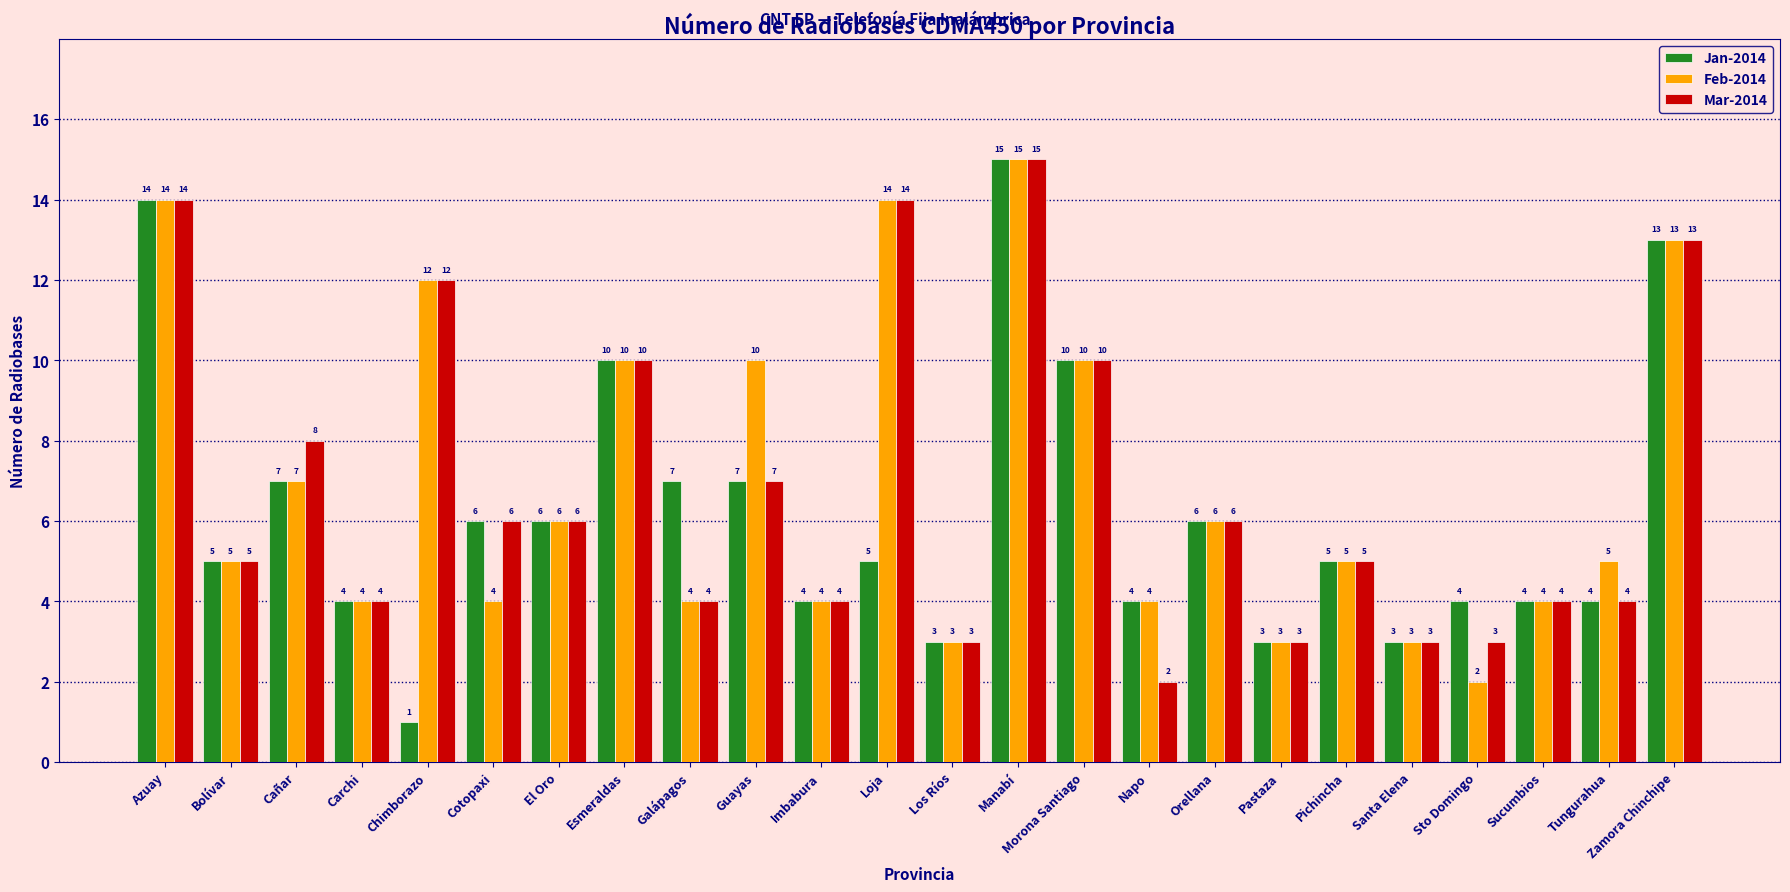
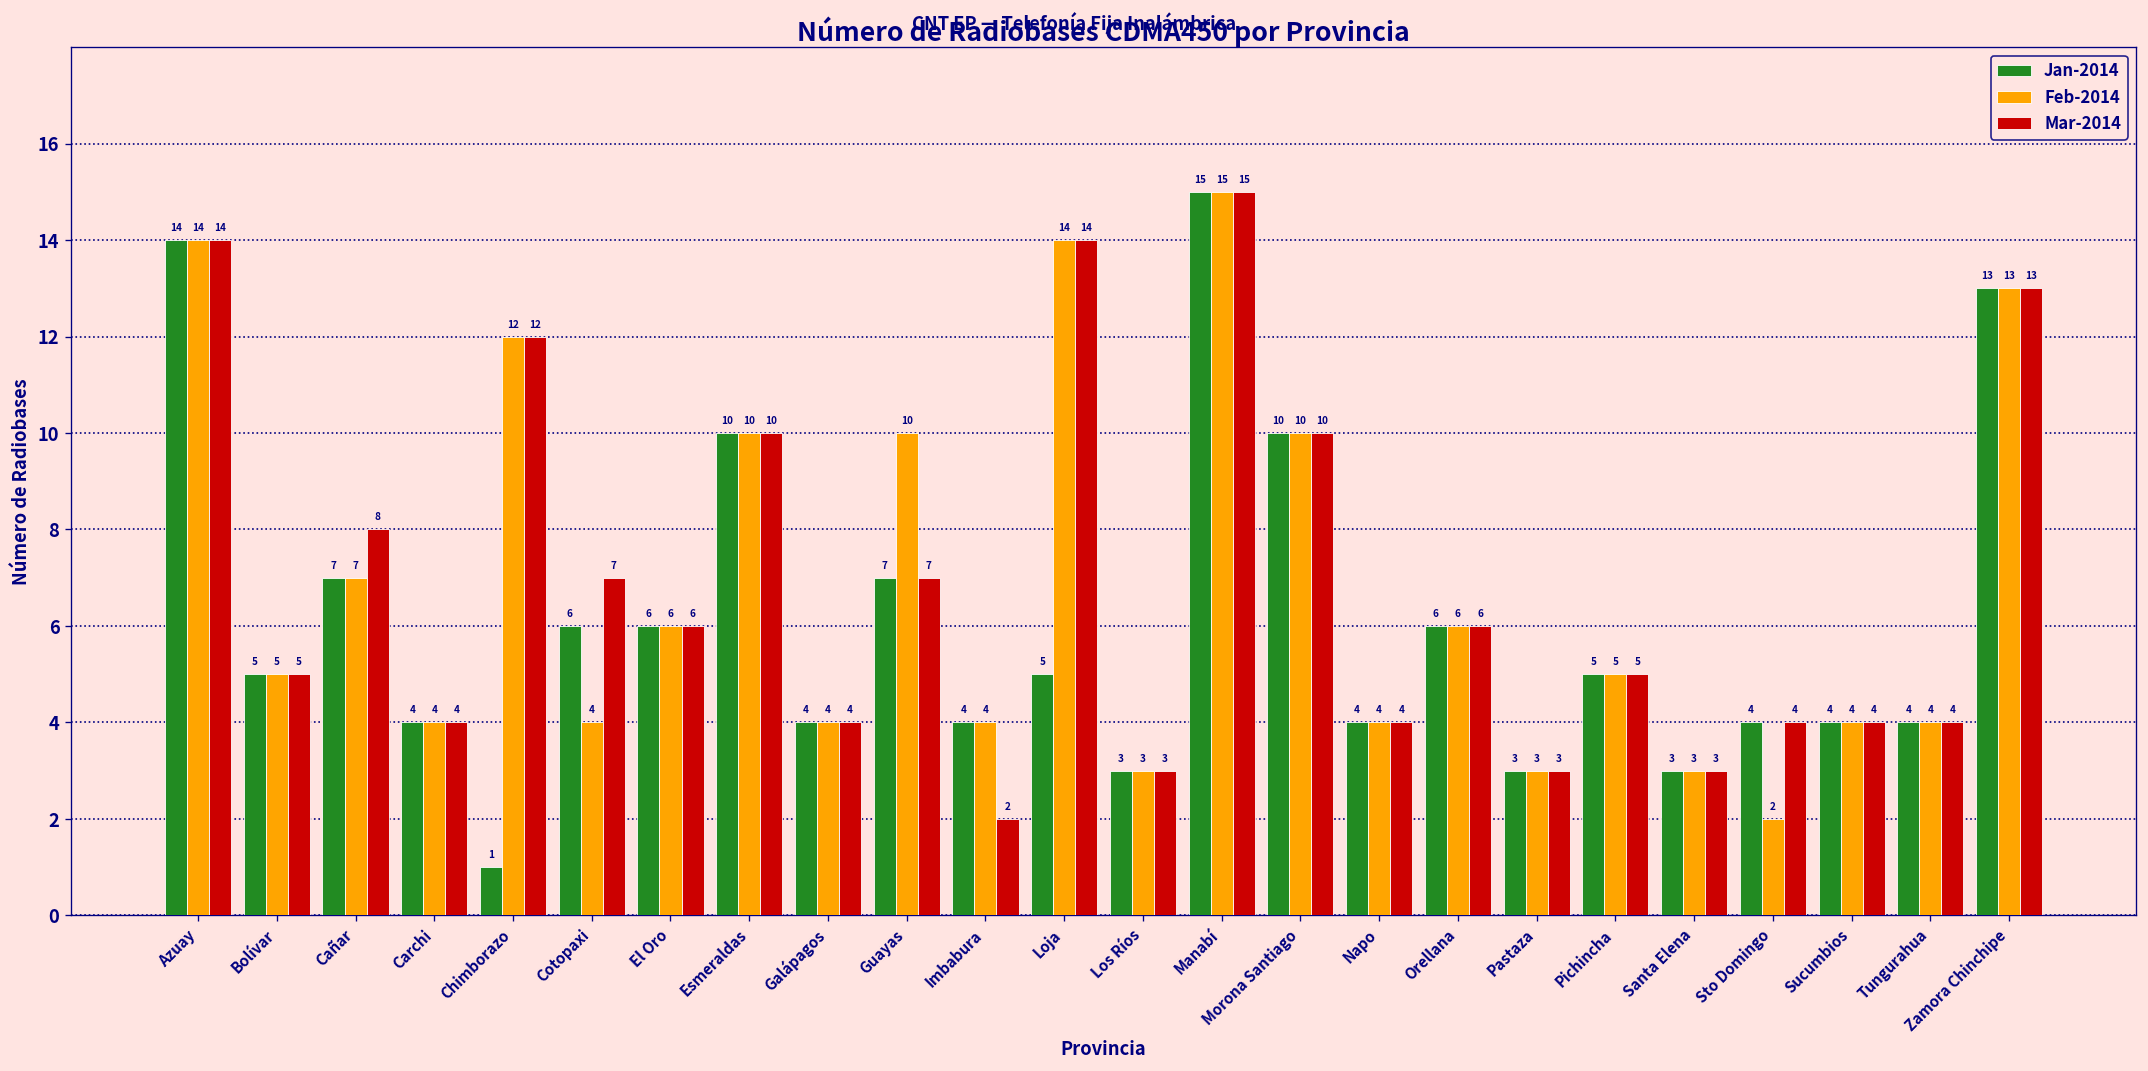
  {
    "Jan-2014": {
      "Azuay": 14,
      "Bolívar": 5,
      "Cañar": 7,
      "Carchi": 4,
      "Chimborazo": 1,
      "Cotopaxi": 6,
      "El Oro": 6,
      "Esmeraldas": 10,
-     "Galápagos": 7,
+     "Galápagos": 4,
      "Guayas": 7,
      "Imbabura": 4,
      "Loja": 5,
      "Los Ríos": 3,
      "Manabí": 15,
      "Morona Santiago": 10,
      "Napo": 4,
      "Orellana": 6,
      "Pastaza": 3,
      "Pichincha": 5,
      "Santa Elena": 3,
      "Sto Domingo": 4,
      "Sucumbios": 4,
      "Tungurahua": 4,
      "Zamora Chinchipe": 13
    },
    "Feb-2014": {
      "Azuay": 14,
      "Bolívar": 5,
      "Cañar": 7,
      "Carchi": 4,
      "Chimborazo": 12,
      "Cotopaxi": 4,
      "El Oro": 6,
      "Esmeraldas": 10,
      "Galápagos": 4,
      "Guayas": 10,
      "Imbabura": 4,
      "Loja": 14,
      "Los Ríos": 3,
      "Manabí": 15,
      "Morona Santiago": 10,
      "Napo": 4,
      "Orellana": 6,
      "Pastaza": 3,
      "Pichincha": 5,
      "Santa Elena": 3,
      "Sto Domingo": 2,
      "Sucumbios": 4,
-     "Tungurahua": 5,
+     "Tungurahua": 4,
      "Zamora Chinchipe": 13
    },
    "Mar-2014": {
      "Azuay": 14,
      "Bolívar": 5,
      "Cañar": 8,
      "Carchi": 4,
      "Chimborazo": 12,
-     "Cotopaxi": 6,
+     "Cotopaxi": 7,
      "El Oro": 6,
      "Esmeraldas": 10,
      "Galápagos": 4,
      "Guayas": 7,
-     "Imbabura": 4,
+     "Imbabura": 2,
      "Loja": 14,
      "Los Ríos": 3,
      "Manabí": 15,
      "Morona Santiago": 10,
-     "Napo": 2,
+     "Napo": 4,
      "Orellana": 6,
      "Pastaza": 3,
      "Pichincha": 5,
      "Santa Elena": 3,
-     "Sto Domingo": 3,
+     "Sto Domingo": 4,
      "Sucumbios": 4,
      "Tungurahua": 4,
      "Zamora Chinchipe": 13
    }
  }
